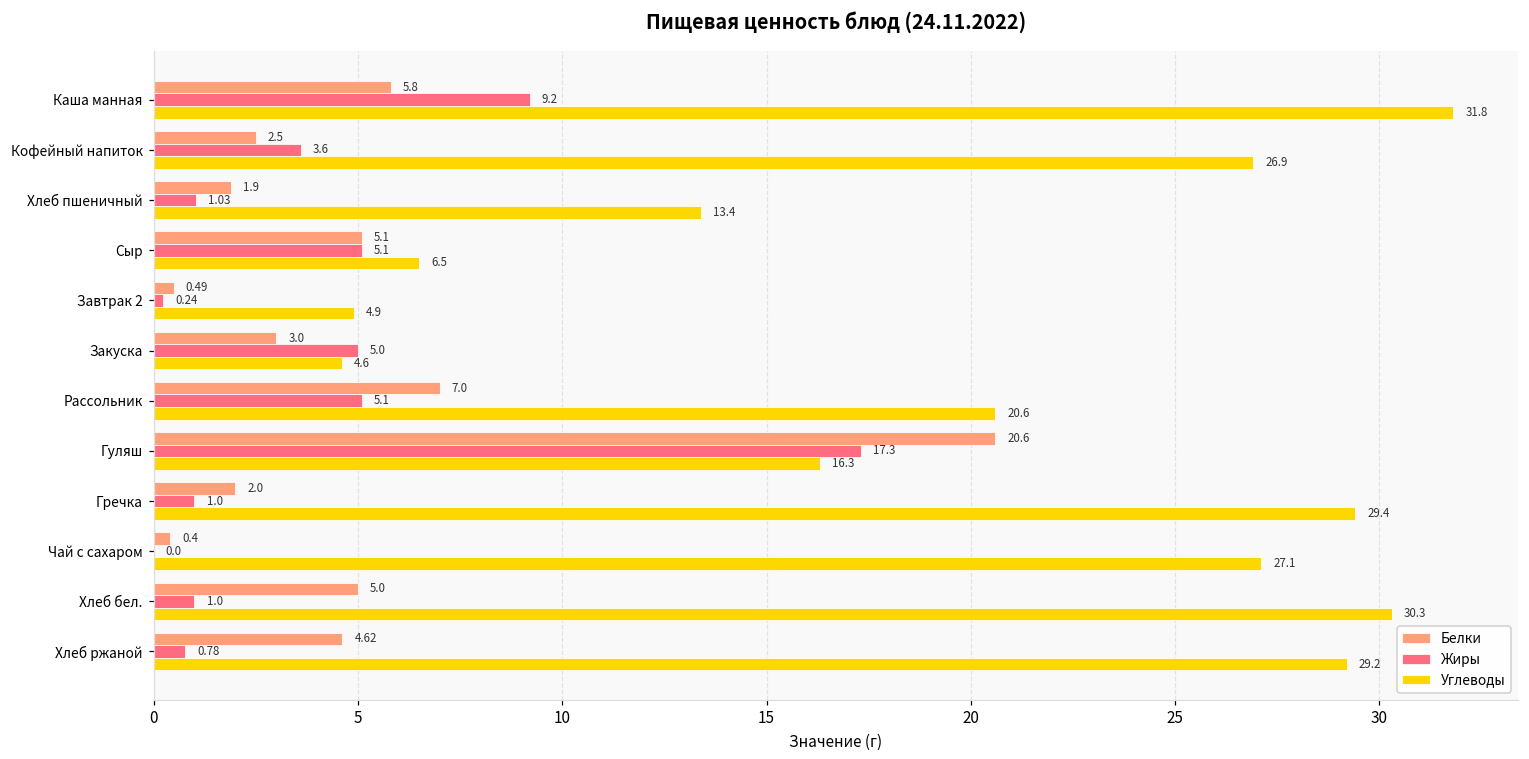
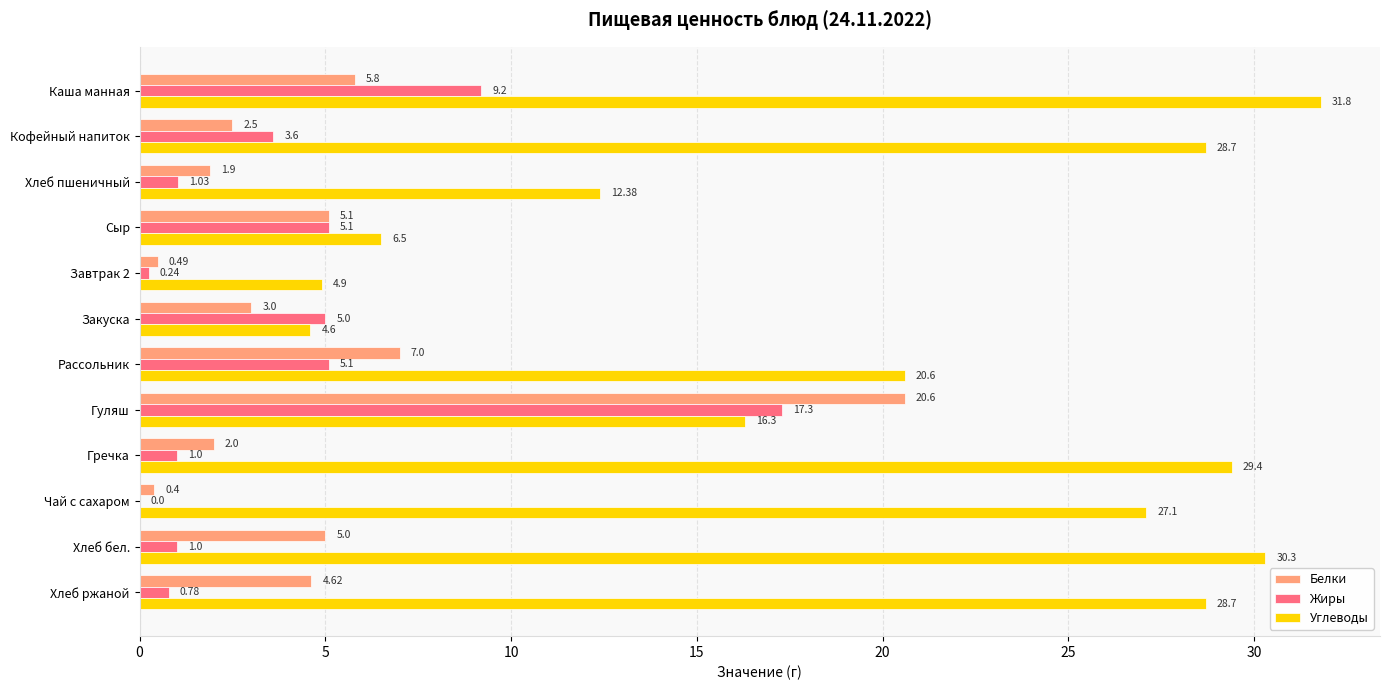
  {
    "Углеводы": {
      "Каша манная": 31.8,
-     "Кофейный напиток": 26.9,
-     "Хлеб пшеничный": 13.4,
+     "Кофейный напиток": 28.7,
+     "Хлеб пшеничный": 12.38,
      "Сыр": 6.5,
      "Завтрак 2": 4.9,
      "Закуска": 4.6,
      "Рассольник": 20.6,
      "Гуляш": 16.3,
      "Гречка": 29.4,
      "Чай с сахаром": 27.1,
      "Хлеб бел.": 30.3,
-     "Хлеб ржаной": 29.2
+     "Хлеб ржаной": 28.7
    }
  }
